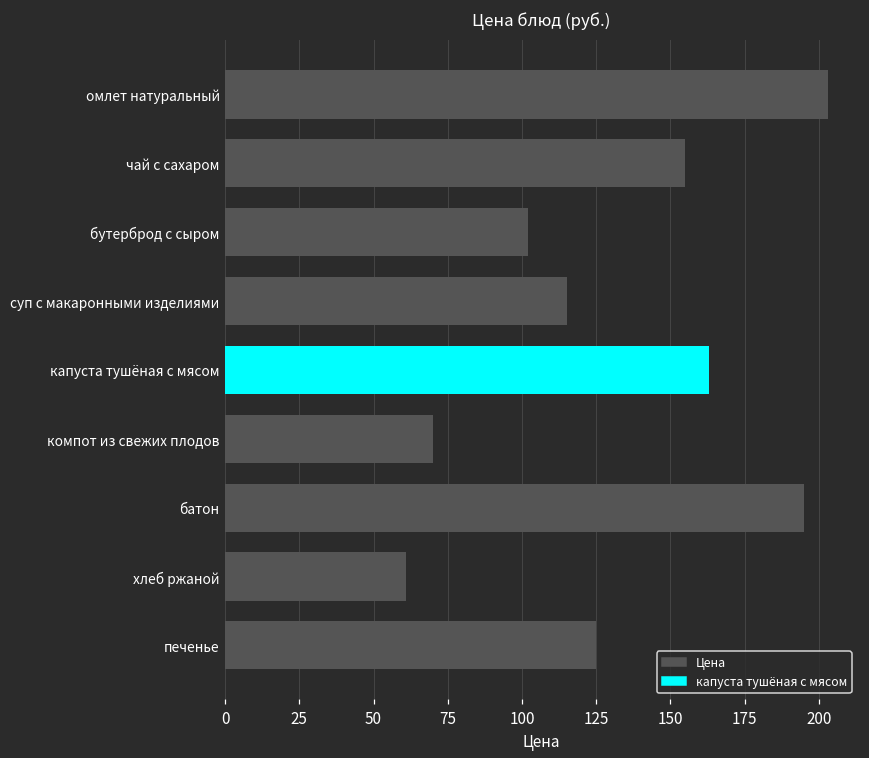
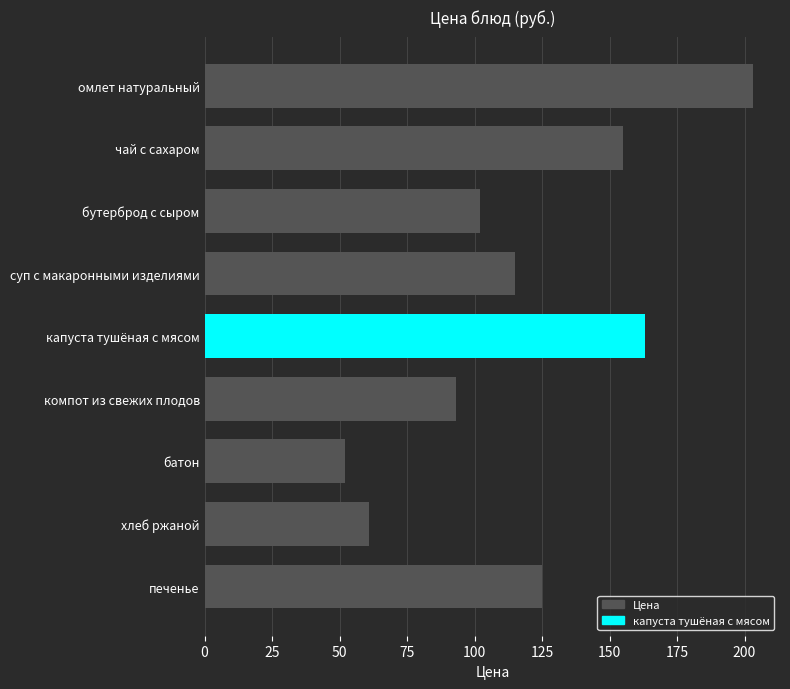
  {
    "омлет натуральный": 203,
    "чай с сахаром": 155,
    "бутерброд с сыром": 102,
    "суп с макаронными изделиями": 115,
    "капуста тушёная с мясом": 163,
-   "компот из свежих плодов": 70,
-   "батон": 195,
+   "компот из свежих плодов": 93,
+   "батон": 52,
    "хлеб ржаной": 61,
    "печенье": 125
  }
